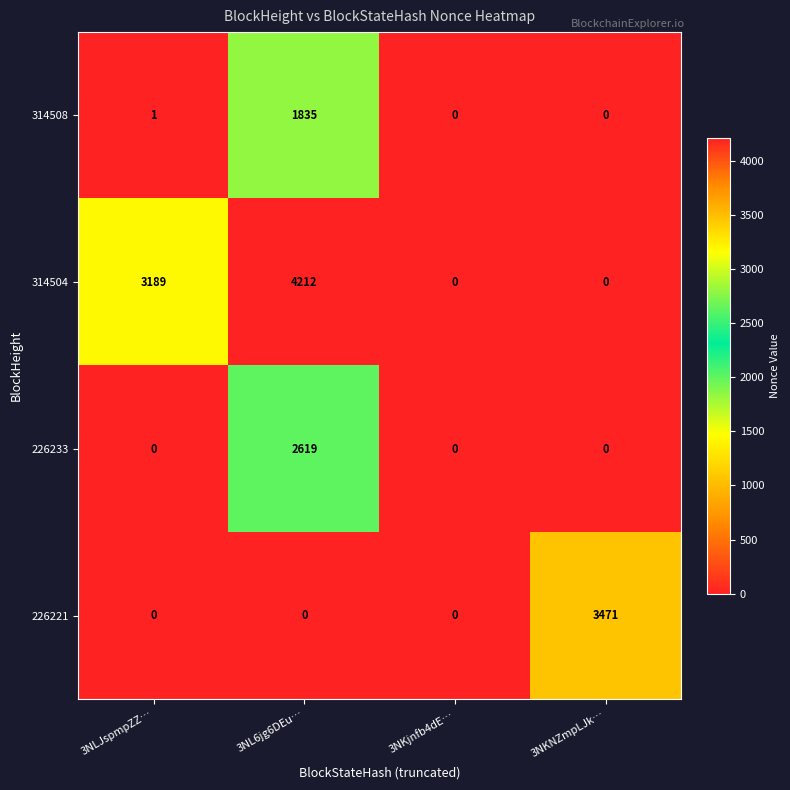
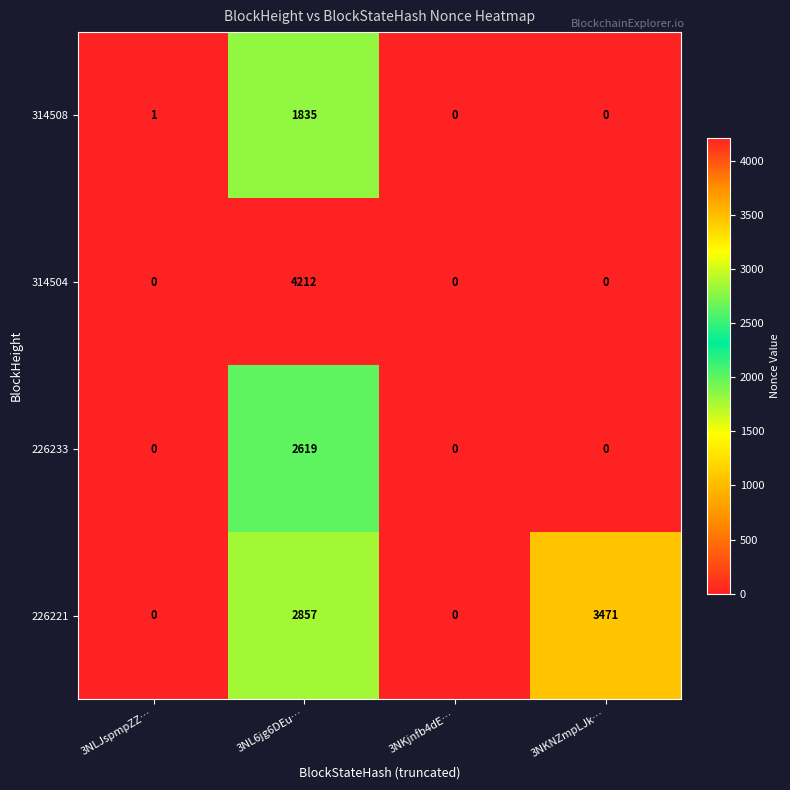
  {
    "314508": {
      "3NLJspmpZZ…": 1,
      "3NL6jg6DEu…": 1835,
      "3NKjnfb4dE…": 0,
      "3NKNZmpLJk…": 0
    },
    "314504": {
-     "3NLJspmpZZ…": 3189,
+     "3NLJspmpZZ…": 0,
      "3NL6jg6DEu…": 4212,
      "3NKjnfb4dE…": 0,
      "3NKNZmpLJk…": 0
    },
    "226233": {
      "3NLJspmpZZ…": 0,
      "3NL6jg6DEu…": 2619,
      "3NKjnfb4dE…": 0,
      "3NKNZmpLJk…": 0
    },
    "226221": {
      "3NLJspmpZZ…": 0,
-     "3NL6jg6DEu…": 0,
+     "3NL6jg6DEu…": 2857,
      "3NKjnfb4dE…": 0,
      "3NKNZmpLJk…": 3471
    }
  }
